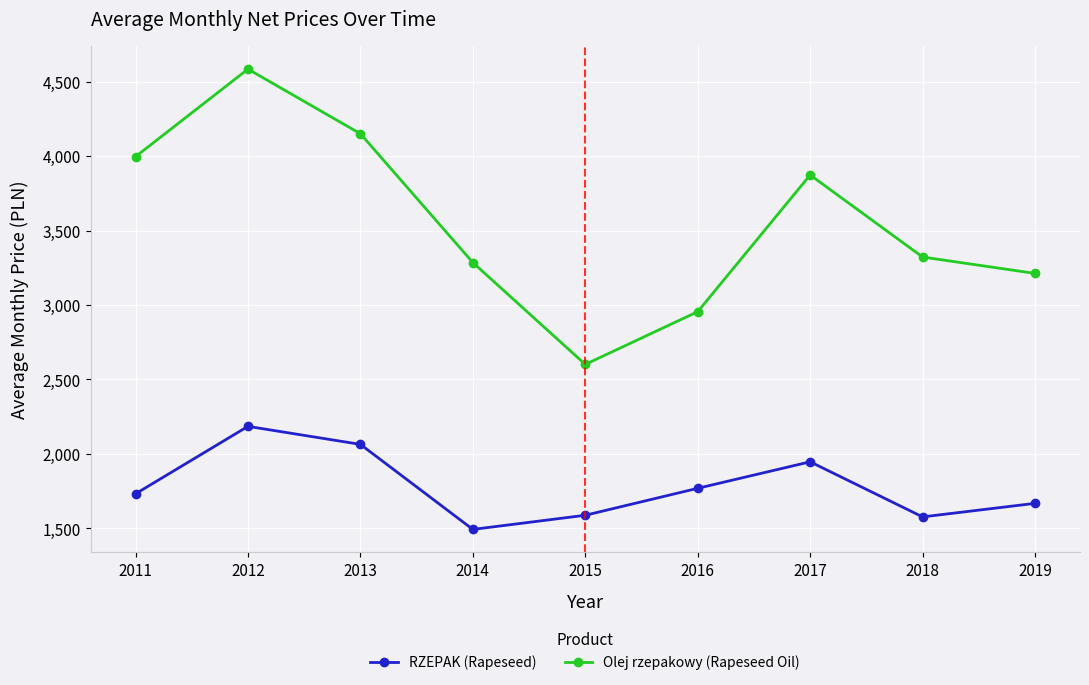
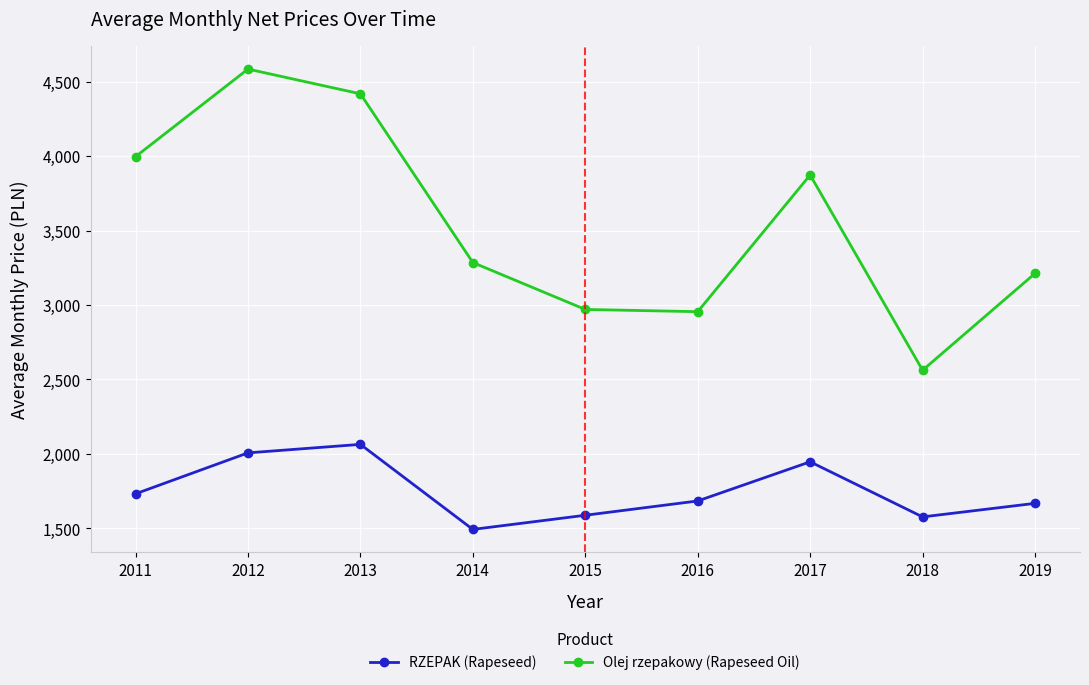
  {
    "RZEPAK (Rapeseed)": {
      "2011": "1,730",
-     "2012": "2,190",
+     "2012": "2,010",
      "2013": "2,060",
      "2014": "1,490",
      "2015": "1,590",
-     "2016": "1,770",
+     "2016": "1,680",
      "2017": "1,950",
      "2018": "1,580",
      "2019": "1,670"
    },
    "Olej rzepakowy (Rapeseed Oil)": {
      "2011": "4,000",
      "2012": "4,580",
-     "2013": "4,150",
+     "2013": "4,420",
      "2014": "3,290",
-     "2015": "2,600",
+     "2015": "2,970",
      "2016": "2,960",
      "2017": "3,870",
-     "2018": "3,320",
+     "2018": "2,560",
      "2019": "3,210"
    }
  }
